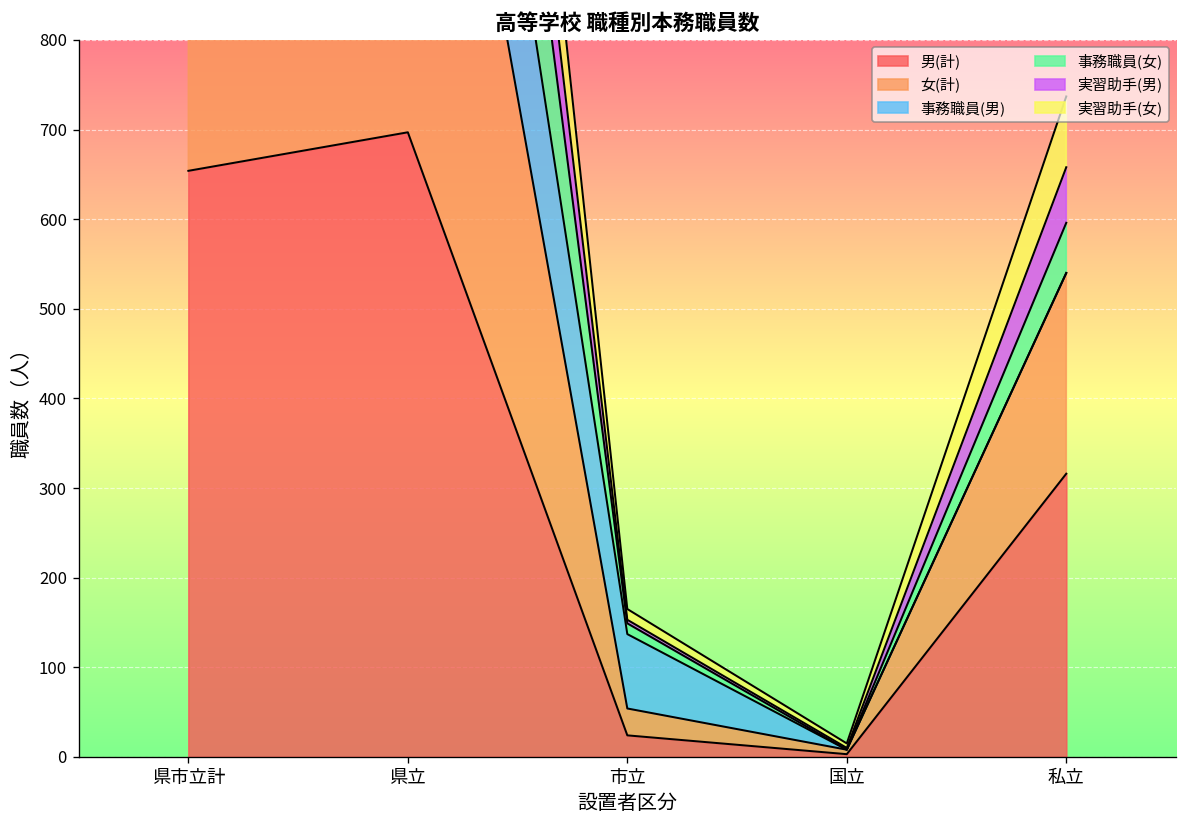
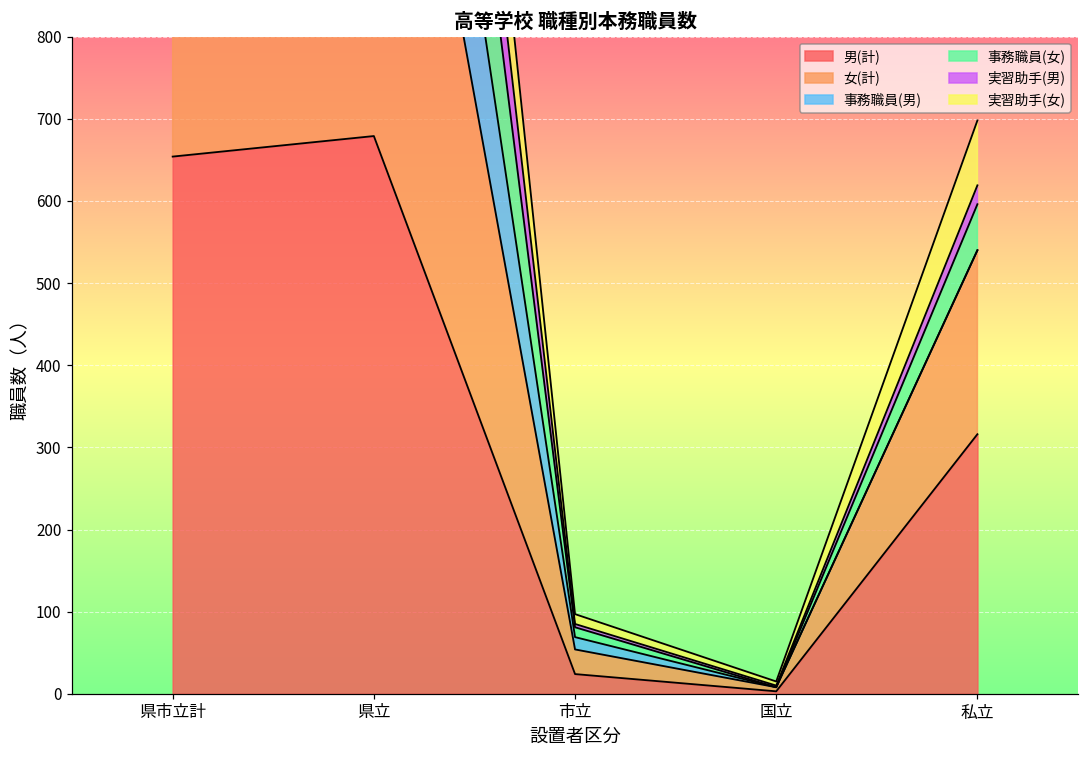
  {
    "男(計)": {
      "県市立計": 650,
-     "県立": 700,
+     "県立": 680,
      "市立": 20,
      "国立": 0,
      "私立": 320
    },
    "女(計)": {
      "市立": 30
    },
    "事務職員(男)": {
-     "市立": 80
+     "市立": 20
    },
    "事務職員(女)": {
      "市立": 10,
      "私立": 60
    },
    "実習助手(男)": {
      "市立": 0,
-     "私立": 60
+     "私立": 20
    },
    "実習助手(女)": {
      "市立": 10,
      "国立": 10
    }
  }
